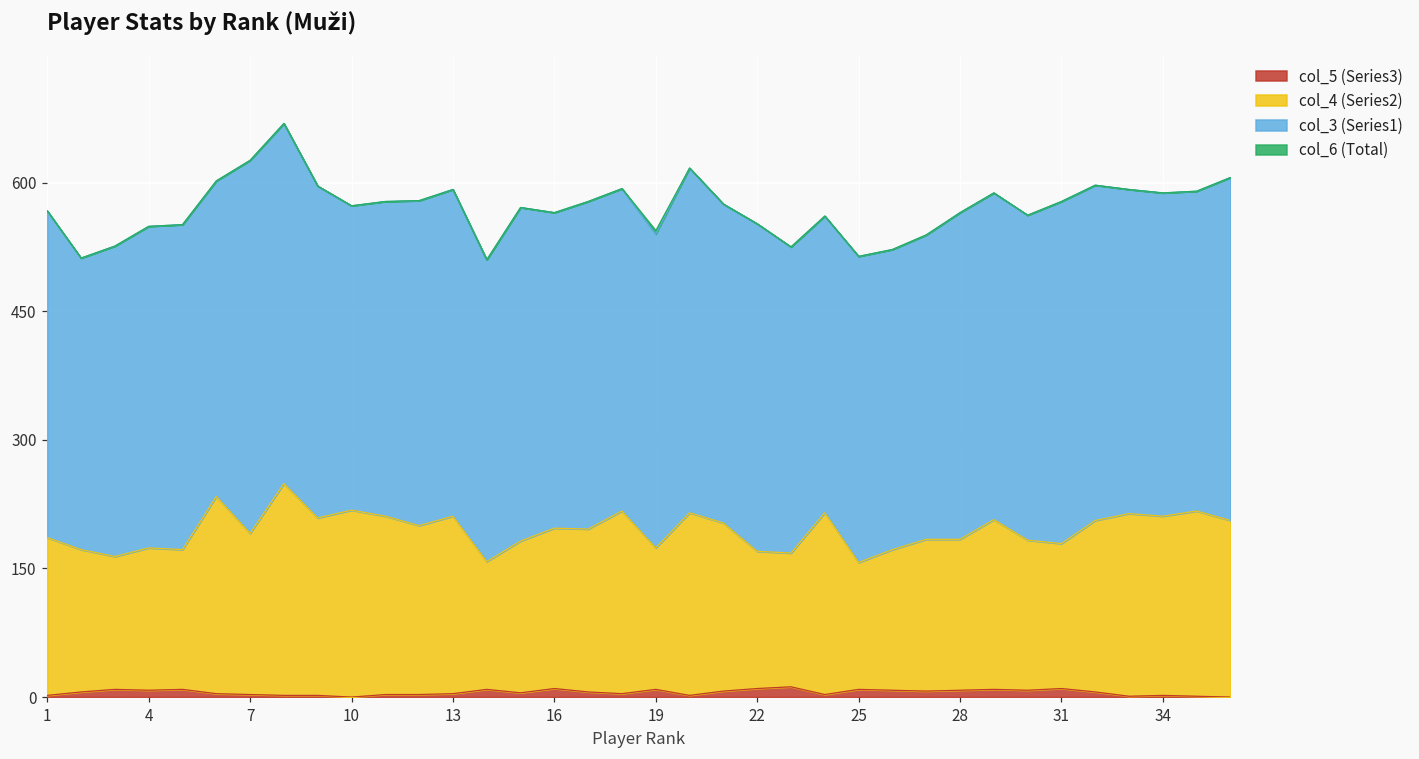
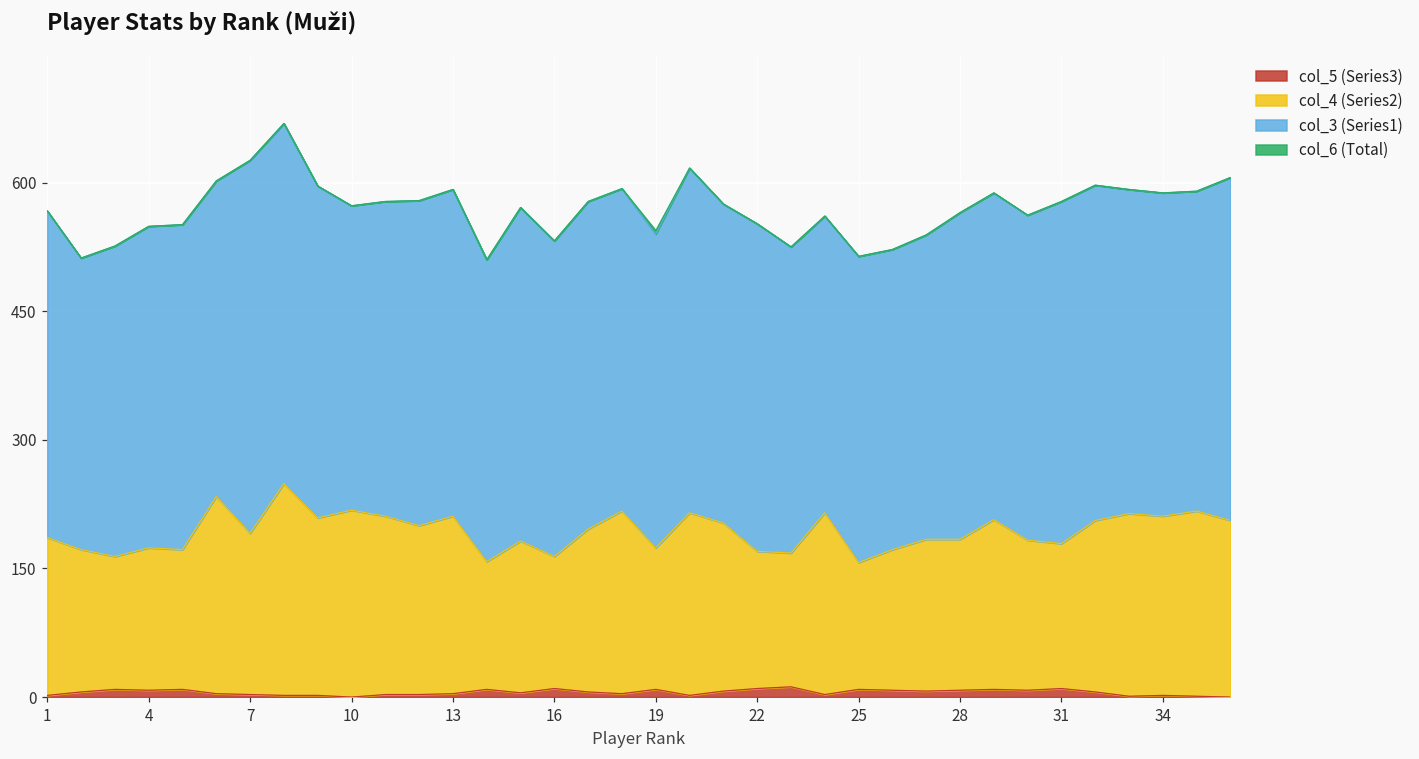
  {
    "col_4 (Series2)": {
      "1": 180,
      "4": 170,
      "7": 190,
      "10": 220,
      "13": 210,
-     "16": 190,
+     "16": 150,
      "19": 170,
      "22": 160,
      "25": 150,
      "28": 180,
      "31": 170,
      "34": 210
    },
    "col_3 (Series1)": {
      "19": 370
    },
    "col_6 (Total)": {
      "19": 0
    }
  }
